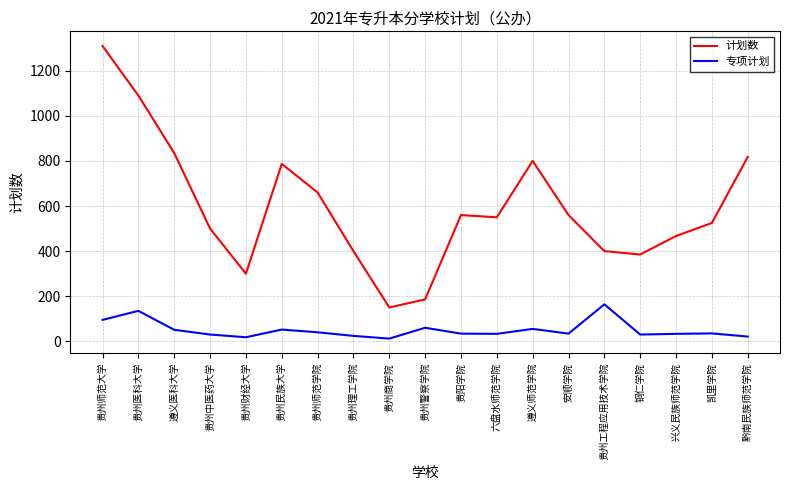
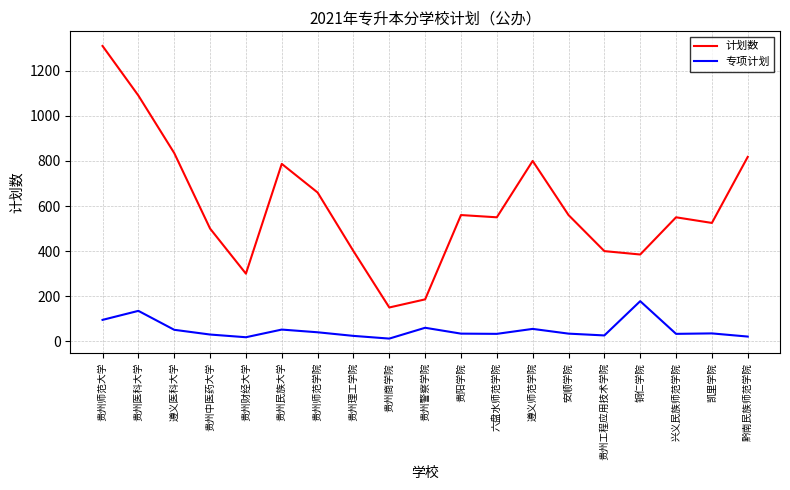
  {
    "计划数": {
      "贵州师范大学": 1310,
      "贵州医科大学": 1090,
      "遵义医科大学": 840,
      "贵州中医药大学": 500,
      "贵州财经大学": 300,
      "贵州民族大学": 790,
      "贵州师范学院": 660,
      "贵州理工学院": 400,
      "贵州商学院": 150,
      "贵州警察学院": 190,
      "贵阳学院": 560,
      "六盘水师范学院": 550,
      "遵义师范学院": 800,
      "安顺学院": 560,
      "贵州工程应用技术学院": 400,
      "铜仁学院": 390,
-     "兴义民族师范学院": 470,
+     "兴义民族师范学院": 550,
      "凯里学院": 530,
      "黔南民族师范学院": 820
    },
    "专项计划": {
      "贵州师范大学": 100,
      "贵州医科大学": 140,
      "遵义医科大学": 50,
      "贵州中医药大学": 30,
      "贵州财经大学": 20,
      "贵州民族大学": 50,
      "贵州师范学院": 40,
      "贵州理工学院": 20,
      "贵州商学院": 10,
      "贵州警察学院": 60,
      "贵阳学院": 30,
      "六盘水师范学院": 30,
      "遵义师范学院": 60,
      "安顺学院": 30,
-     "贵州工程应用技术学院": 160,
-     "铜仁学院": 30,
+     "贵州工程应用技术学院": 30,
+     "铜仁学院": 180,
      "兴义民族师范学院": 30,
      "凯里学院": 40,
      "黔南民族师范学院": 20
    }
  }
